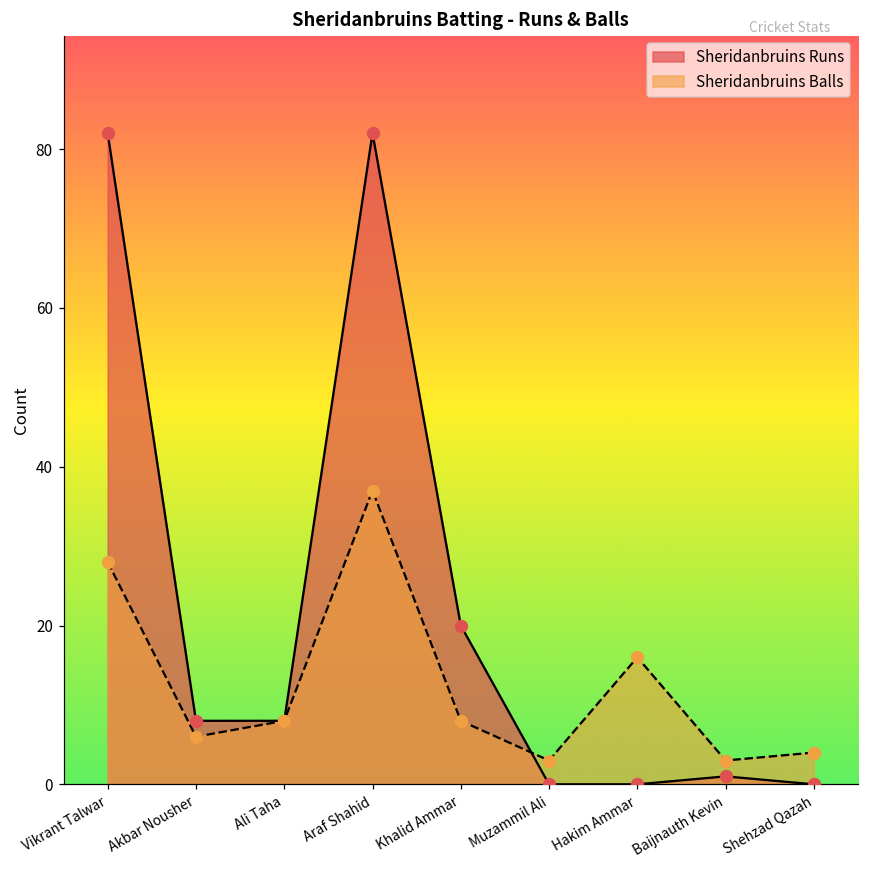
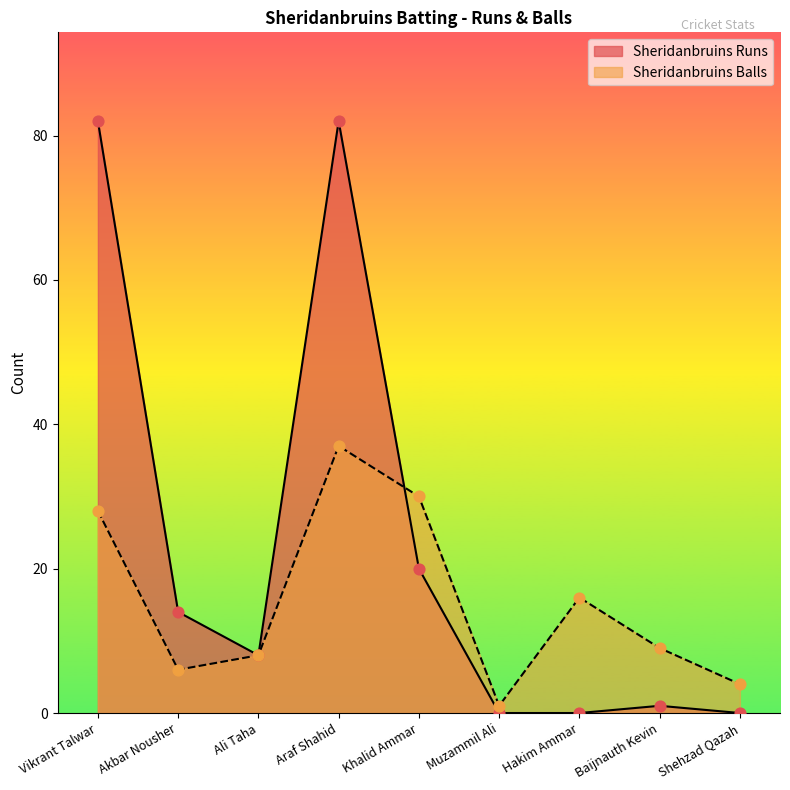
  {
    "Sheridanbruins Runs": {
      "Vikrant Talwar": 82,
-     "Akbar Nousher": 8,
+     "Akbar Nousher": 14,
      "Araf Shahid": 82,
      "Khalid Ammar": 20,
      "Muzammil Ali": 0,
      "Hakim Ammar": 0,
      "Baijnauth Kevin": 1,
      "Shehzad Qazah": 0
    },
    "Sheridanbruins Balls": {
      "Vikrant Talwar": 28,
      "Akbar Nousher": 6,
      "Araf Shahid": 37,
-     "Khalid Ammar": 8,
-     "Muzammil Ali": 3,
+     "Khalid Ammar": 30,
+     "Muzammil Ali": 1,
      "Hakim Ammar": 16,
-     "Baijnauth Kevin": 3,
+     "Baijnauth Kevin": 9,
      "Shehzad Qazah": 4
    }
  }
